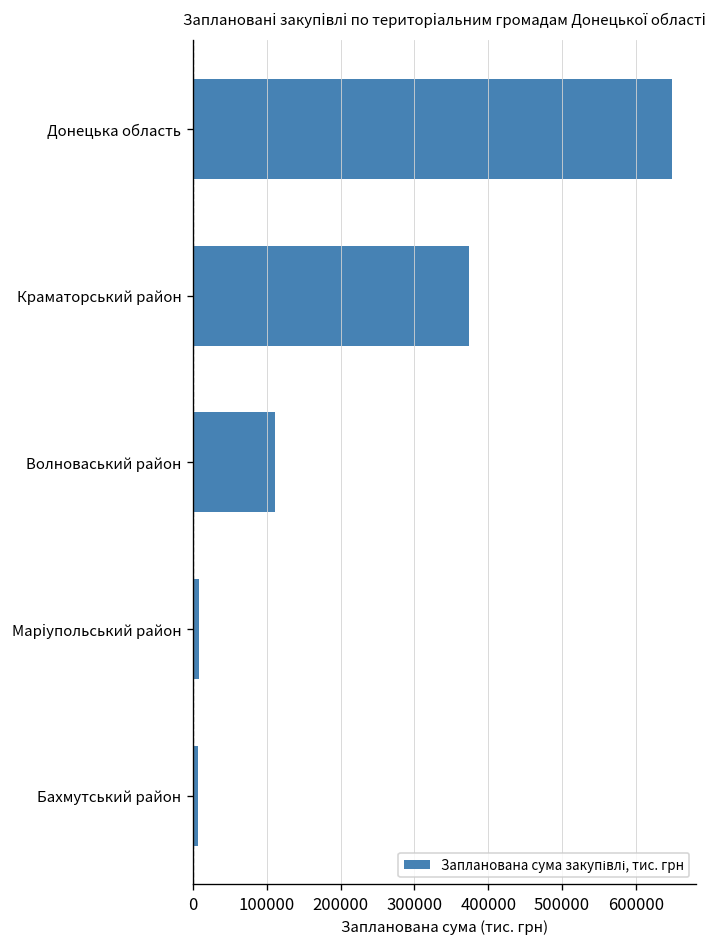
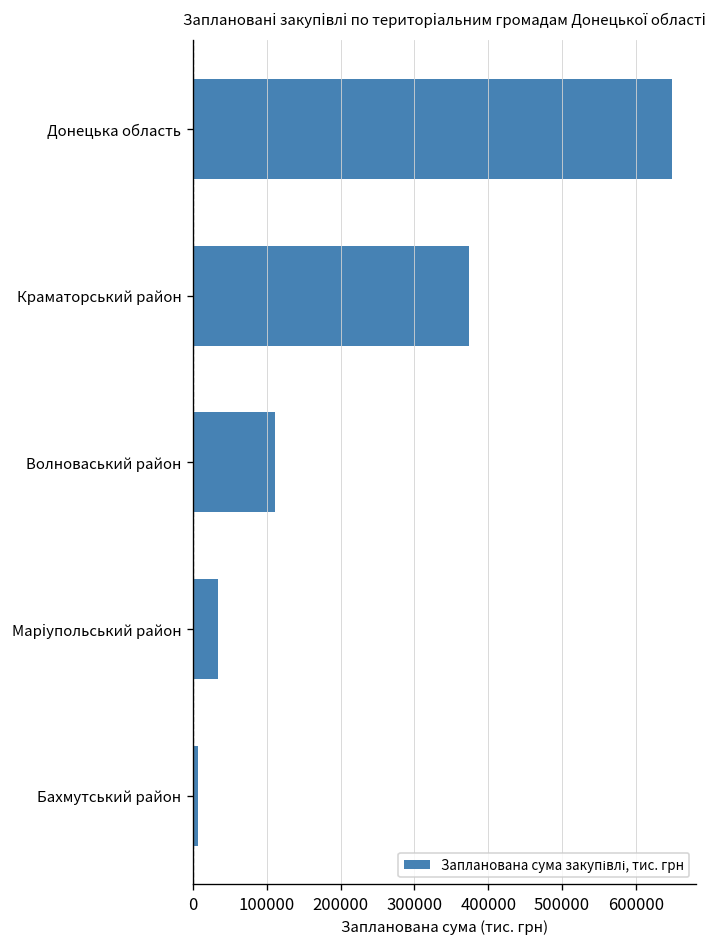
  {
    "Донецька область": 650000,
    "Краматорський район": 370000,
    "Волноваський район": 110000,
-   "Маріупольський район": 10000,
+   "Маріупольський район": 30000,
    "Бахмутський район": 10000
  }
